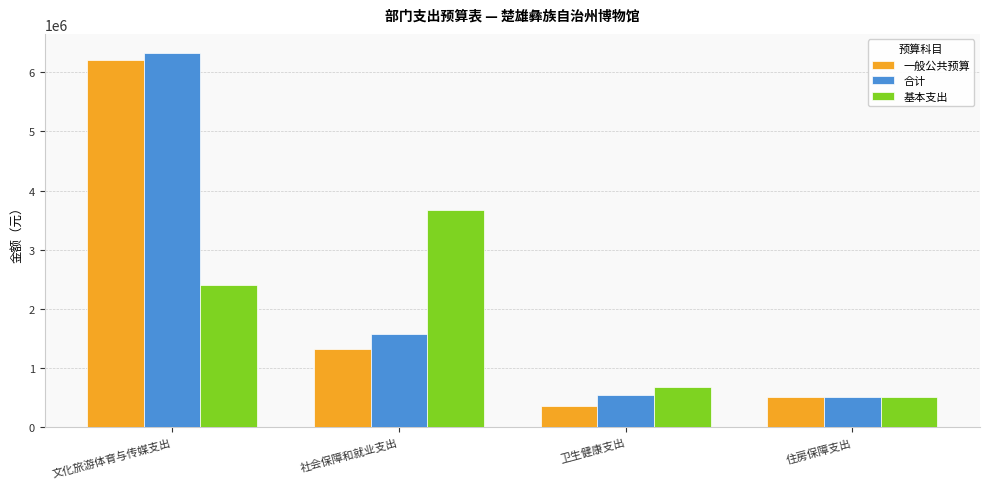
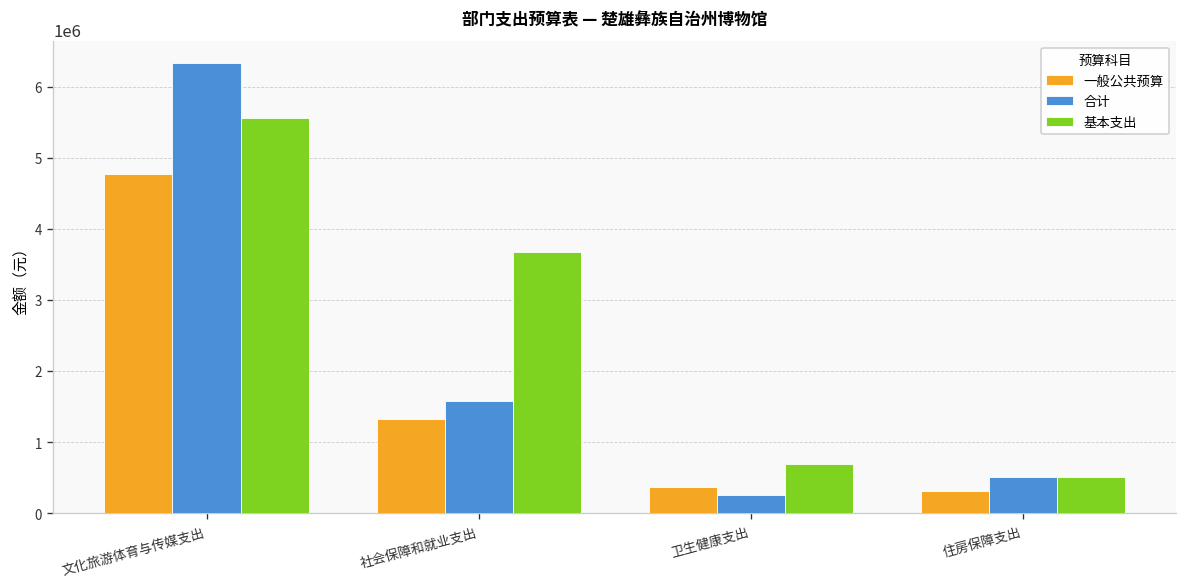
  {
    "一般公共预算": {
-     "文化旅游体育与传媒支出": 6200000,
+     "文化旅游体育与传媒支出": 4800000,
      "社会保障和就业支出": 1300000,
      "卫生健康支出": 400000,
-     "住房保障支出": 500000
+     "住房保障支出": 300000
    },
    "合计": {
      "文化旅游体育与传媒支出": 6300000,
      "社会保障和就业支出": 1600000,
-     "卫生健康支出": 500000,
+     "卫生健康支出": 300000,
      "住房保障支出": 500000
    },
    "基本支出": {
-     "文化旅游体育与传媒支出": 2400000,
+     "文化旅游体育与传媒支出": 5600000,
      "社会保障和就业支出": 3700000,
      "卫生健康支出": 700000,
      "住房保障支出": 500000
    }
  }
